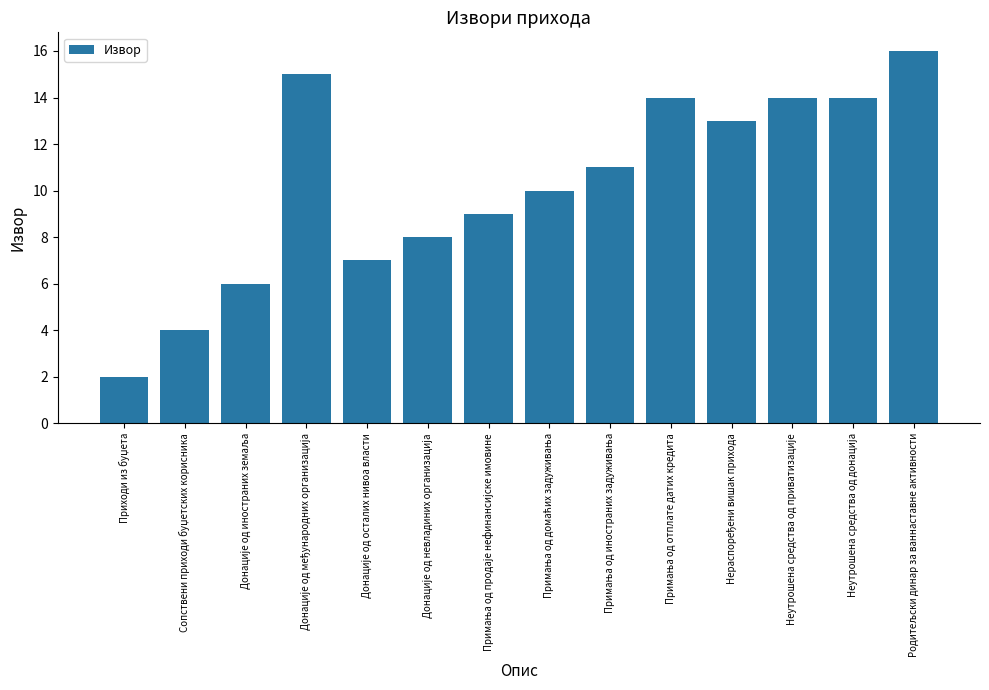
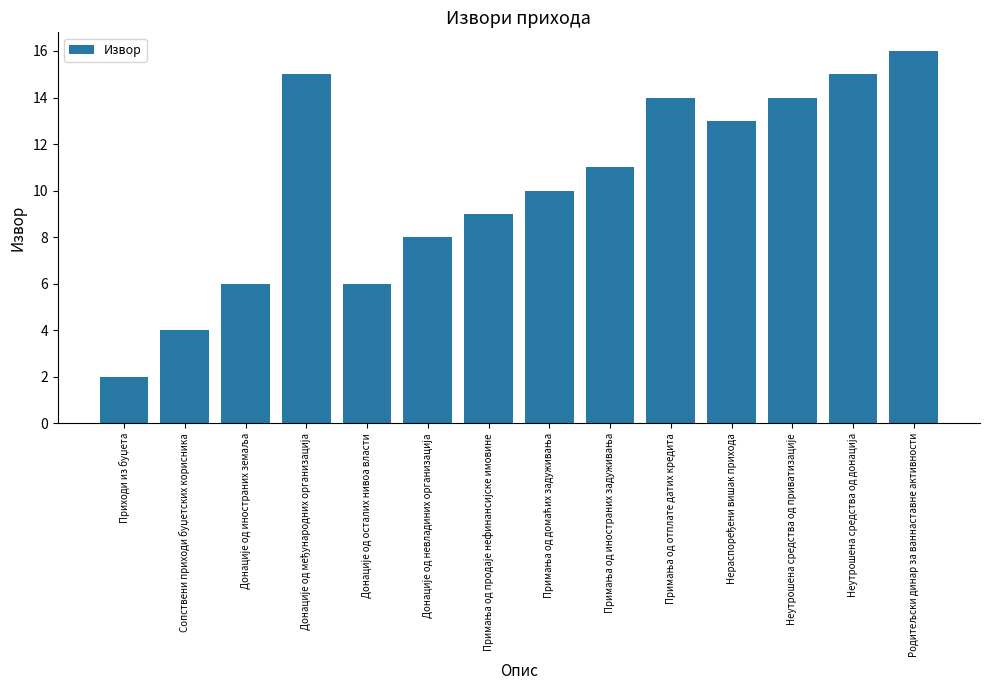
  {
    "Приходи из буџета": 2,
    "Сопствени приходи буџетских корисника": 4,
    "Донације од иностраних земаља": 6,
    "Донације од међународних организација": 15,
-   "Донације од осталих нивоа власти": 7,
+   "Донације од осталих нивоа власти": 6,
    "Донације од невладиних организација": 8,
    "Примања од продаје нефинансијске имовине": 9,
    "Примања од домаћих задуживања": 10,
    "Примања од иностраних задуживања": 11,
    "Примања од отплате датих кредита": 14,
    "Нераспоређени вишак прихода": 13,
    "Неутрошена средства од приватизације": 14,
-   "Неутрошена средства од донација": 14,
+   "Неутрошена средства од донација": 15,
    "Родитељски динар за ваннаставне активности": 16
  }
